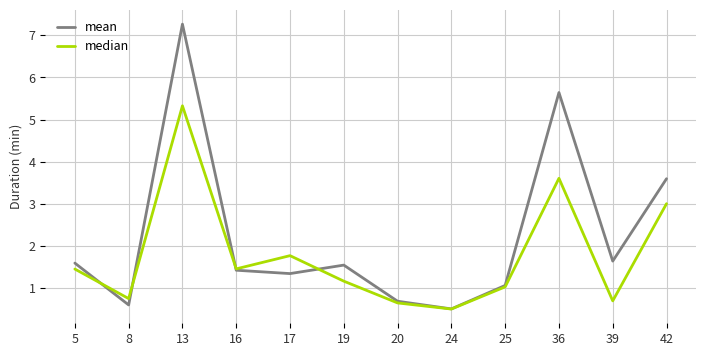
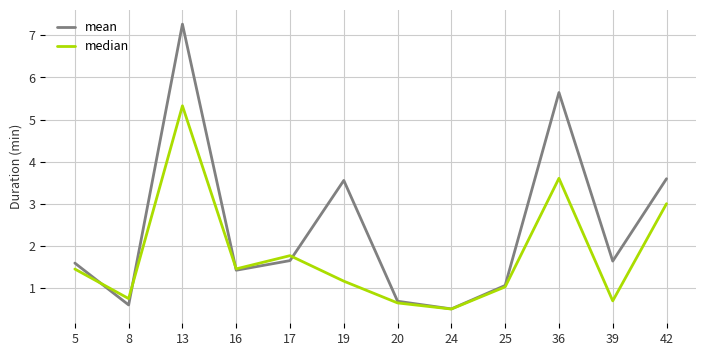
  {
    "mean": {
      "5": 1.6,
      "8": 0.6,
      "13": 7.3,
-     "17": 1.3,
-     "19": 1.5,
+     "17": 1.7,
+     "19": 3.6,
      "36": 5.6,
      "39": 1.6,
      "42": 3.6
    },
    "median": {
      "5": 1.5,
      "8": 0.8,
      "13": 5.3,
      "17": 1.8,
      "19": 1.2,
      "36": 3.6,
      "39": 0.7,
      "42": 3.0
    }
  }
